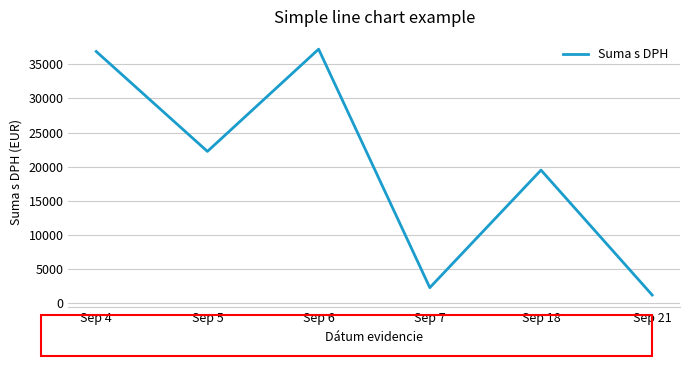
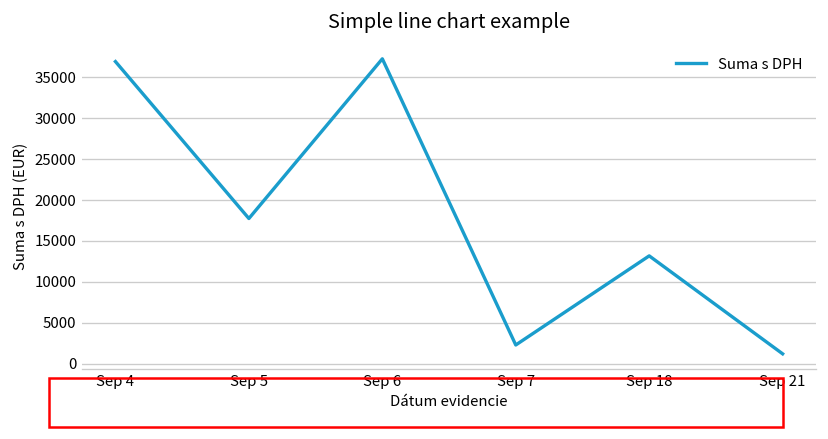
  {
    "Sep 4": 37000,
-   "Sep 5": 22000,
+   "Sep 5": 18000,
    "Sep 6": 37000,
    "Sep 7": 2000,
-   "Sep 18": 19000,
+   "Sep 18": 13000,
    "Sep 21": 1000
  }
